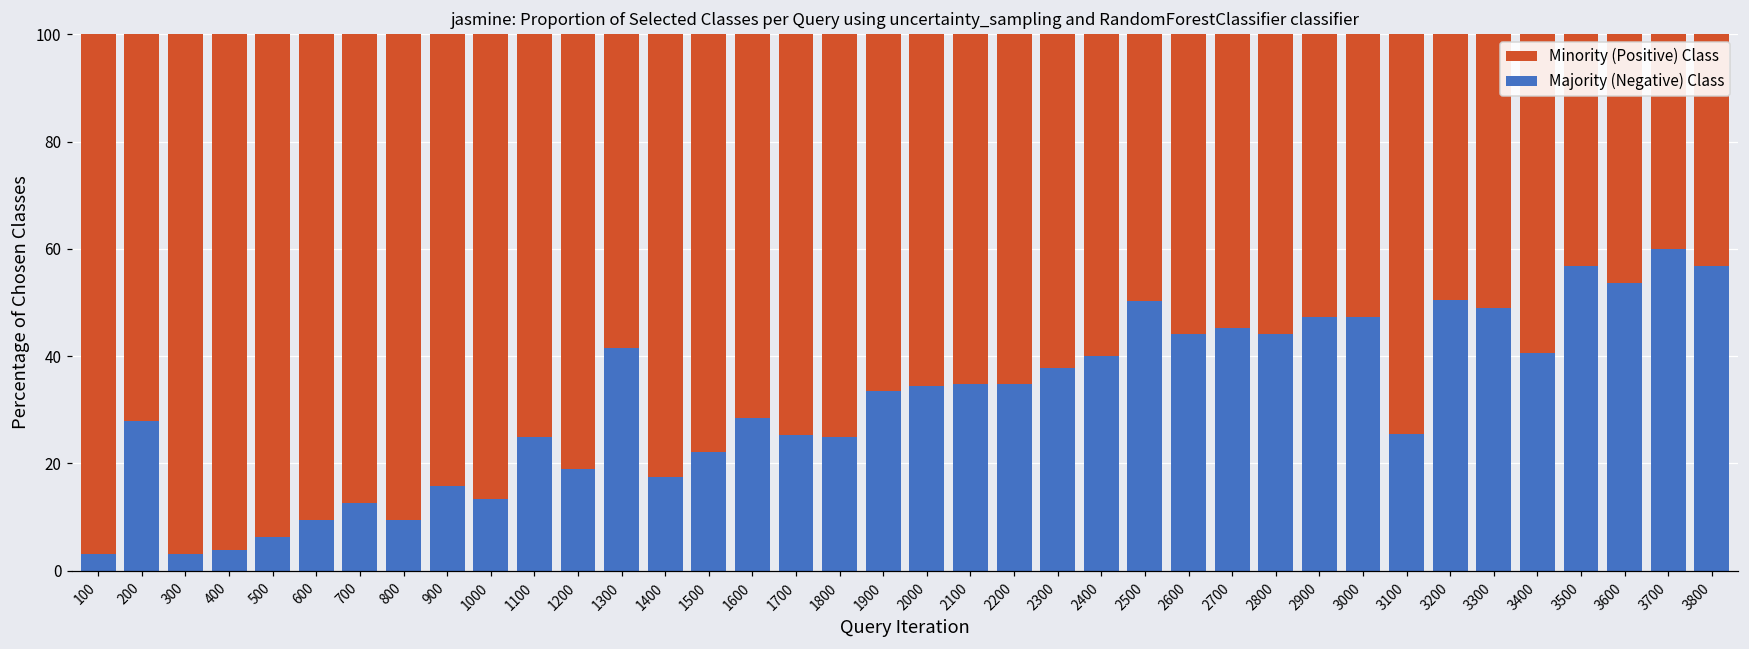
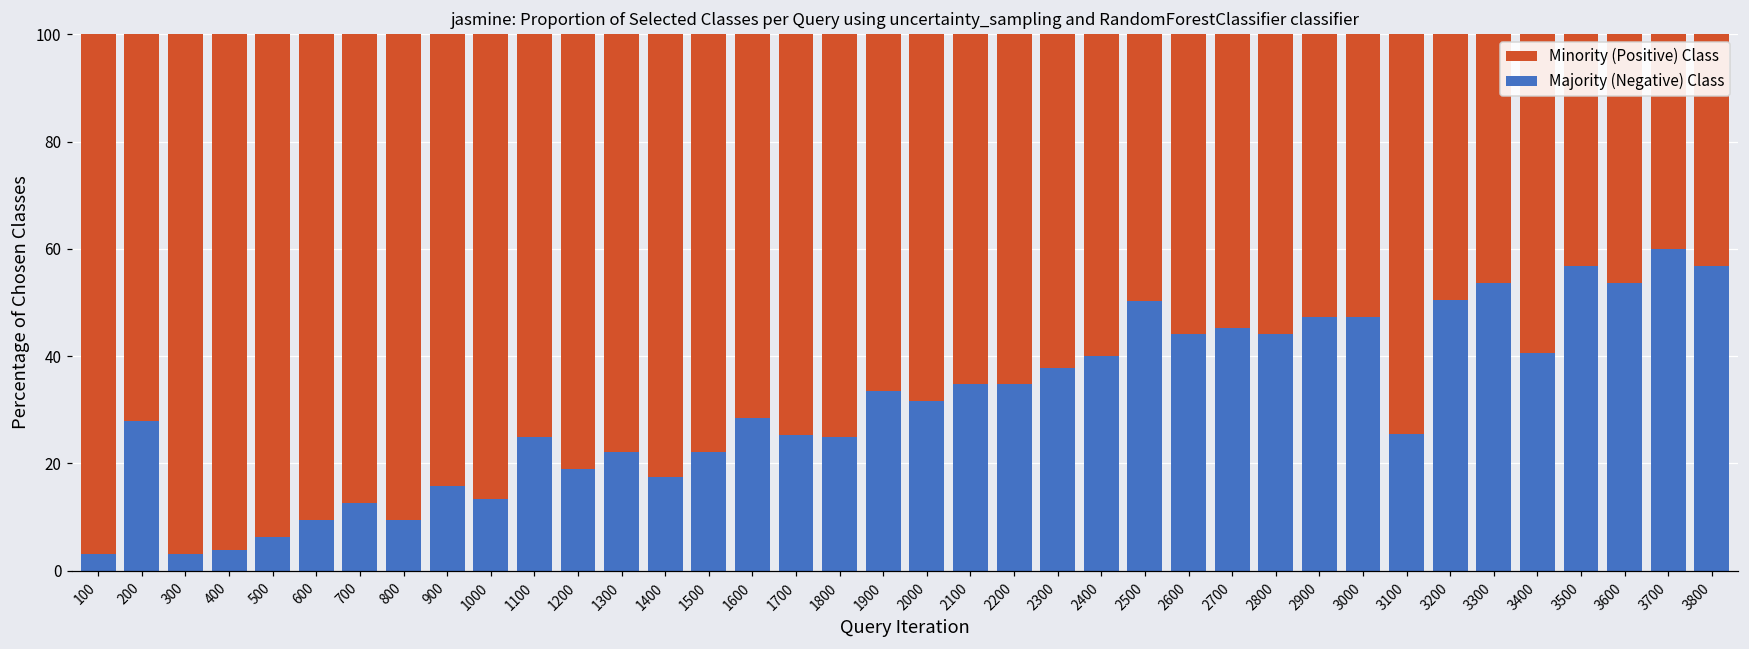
  {
    "Minority (Positive) Class": {
      "100": 100,
      "200": 100,
      "300": 100,
      "400": 100,
      "500": 100,
      "600": 100,
      "700": 100,
      "800": 100,
      "900": 100,
      "1000": 100,
      "1100": 100,
      "1200": 100,
      "1300": 100,
      "1400": 100,
      "1500": 100,
      "1600": 100,
      "1700": 100,
      "1800": 100,
      "1900": 100,
      "2000": 100,
      "2100": 100,
      "2200": 100,
      "2300": 100,
      "2400": 100,
      "2500": 100,
      "2600": 100,
      "2700": 100,
      "2800": 100,
      "2900": 100,
      "3000": 100,
      "3100": 100,
      "3200": 100,
      "3300": 100,
      "3400": 100,
      "3500": 100,
      "3600": 100,
      "3700": 100,
      "3800": 100
    },
    "Majority (Negative) Class": {
-     "1300": 41,
-     "2000": 34,
-     "3300": 49
+     "1300": 22,
+     "2000": 32,
+     "3300": 54
    }
  }
